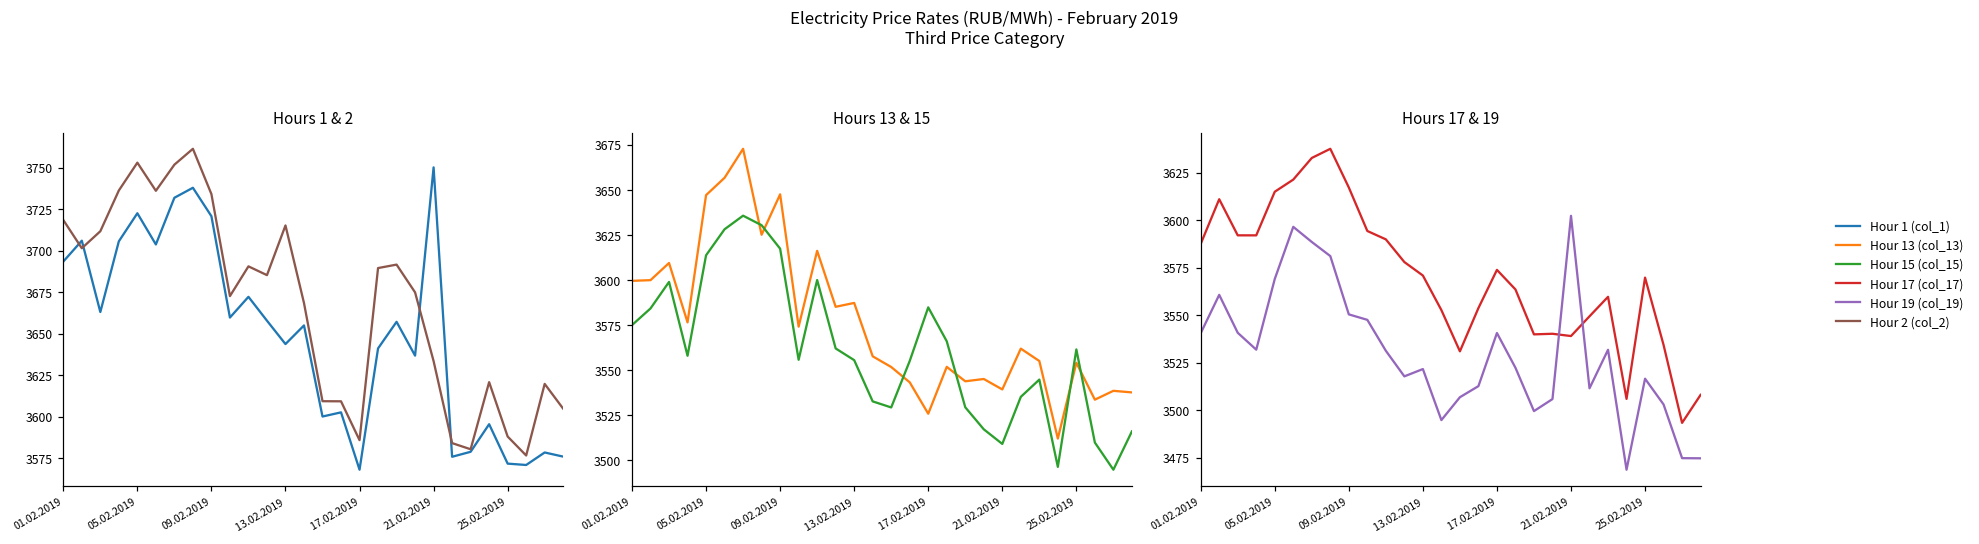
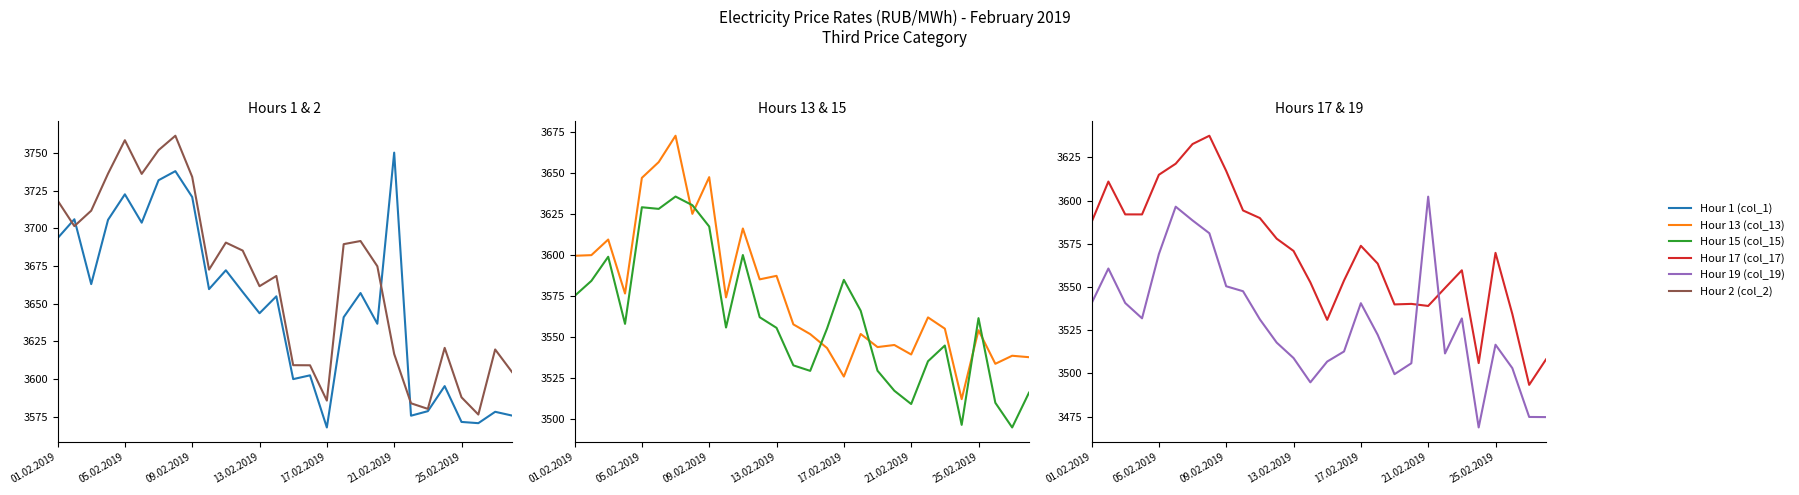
  {
    "Hours 1 & 2": {
      "Hour 1 (col_1)": {
        "01.02.2019": 3693,
        "05.02.2019": 3722,
        "09.02.2019": 3721,
        "13.02.2019": 3644,
        "17.02.2019": 3568,
        "21.02.2019": 3750,
        "25.02.2019": 3572
      },
      "Hour 2 (col_2)": {
        "01.02.2019": 3718,
-       "05.02.2019": 3753,
+       "05.02.2019": 3758,
        "09.02.2019": 3734,
-       "13.02.2019": 3715,
+       "13.02.2019": 3662,
        "17.02.2019": 3586,
-       "21.02.2019": 3633,
+       "21.02.2019": 3617,
        "25.02.2019": 3588
      }
    },
    "Hours 13 & 15": {
      "Hour 13 (col_13)": {
        "01.02.2019": 3600,
        "05.02.2019": 3647,
        "09.02.2019": 3648,
        "13.02.2019": 3587,
        "17.02.2019": 3526,
        "21.02.2019": 3539,
        "25.02.2019": 3554
      },
      "Hour 15 (col_15)": {
        "01.02.2019": 3575,
-       "05.02.2019": 3614,
+       "05.02.2019": 3629,
        "09.02.2019": 3617,
        "13.02.2019": 3556,
        "17.02.2019": 3585,
        "21.02.2019": 3509,
        "25.02.2019": 3562
      }
    },
    "Hours 17 & 19": {
      "Hour 17 (col_17)": {
        "01.02.2019": 3587,
        "05.02.2019": 3615,
        "09.02.2019": 3617,
        "13.02.2019": 3571,
        "17.02.2019": 3574,
        "21.02.2019": 3539,
        "25.02.2019": 3570
      },
      "Hour 19 (col_19)": {
        "01.02.2019": 3541,
        "05.02.2019": 3569,
        "09.02.2019": 3550,
-       "13.02.2019": 3522,
+       "13.02.2019": 3509,
        "17.02.2019": 3541,
        "21.02.2019": 3602,
        "25.02.2019": 3517
      }
    }
  }
